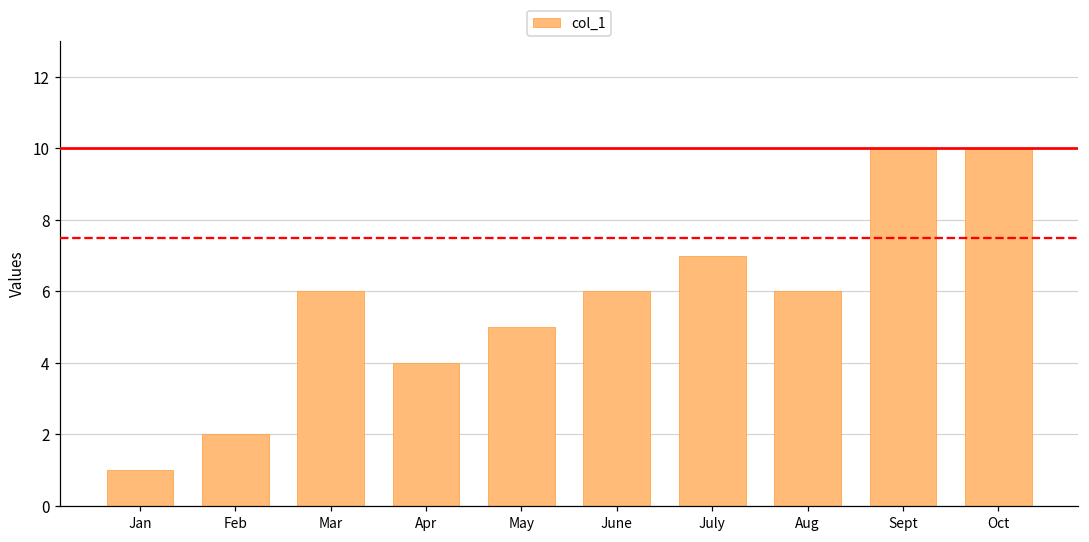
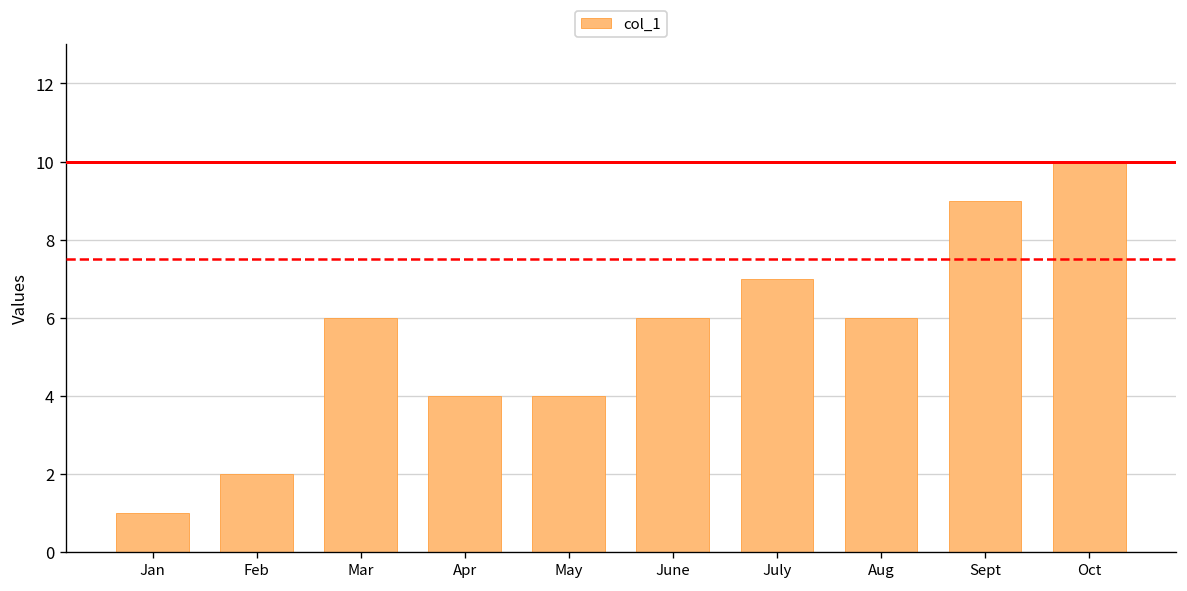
  {
    "Jan": 1,
    "Feb": 2,
    "Mar": 6,
    "Apr": 4,
-   "May": 5,
+   "May": 4,
    "June": 6,
    "July": 7,
    "Aug": 6,
-   "Sept": 10,
+   "Sept": 9,
    "Oct": 10
  }
